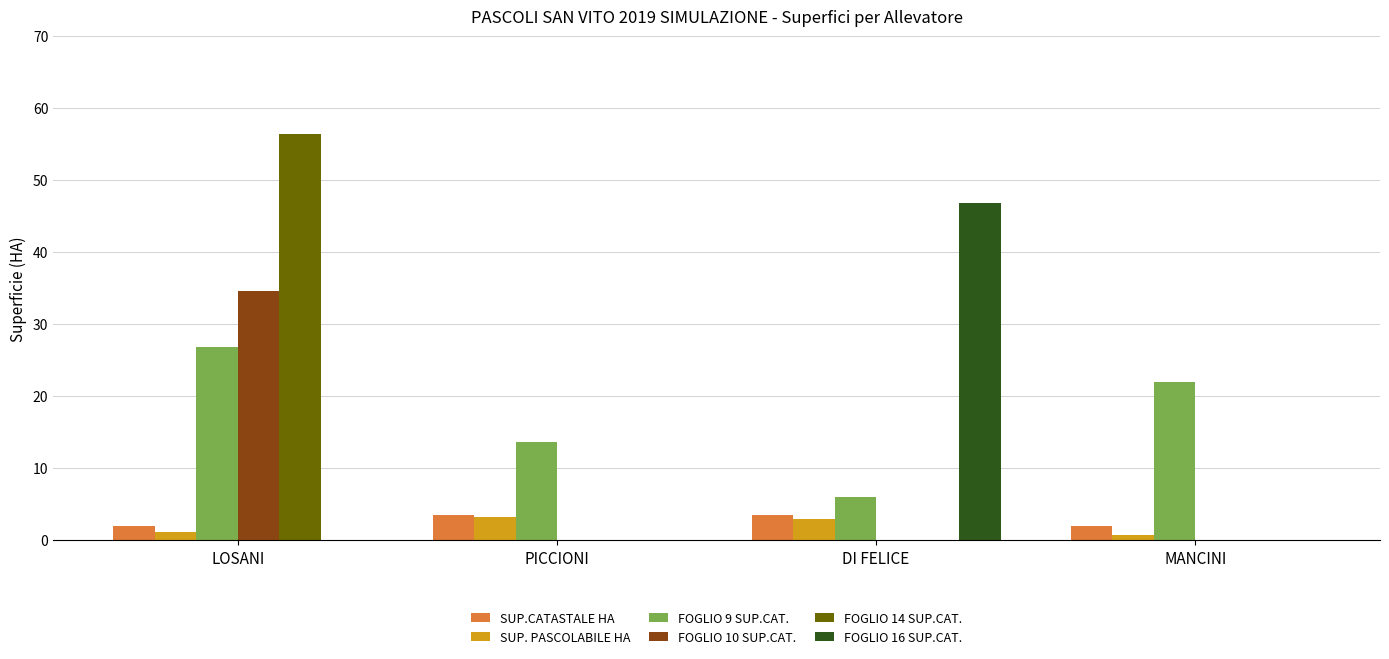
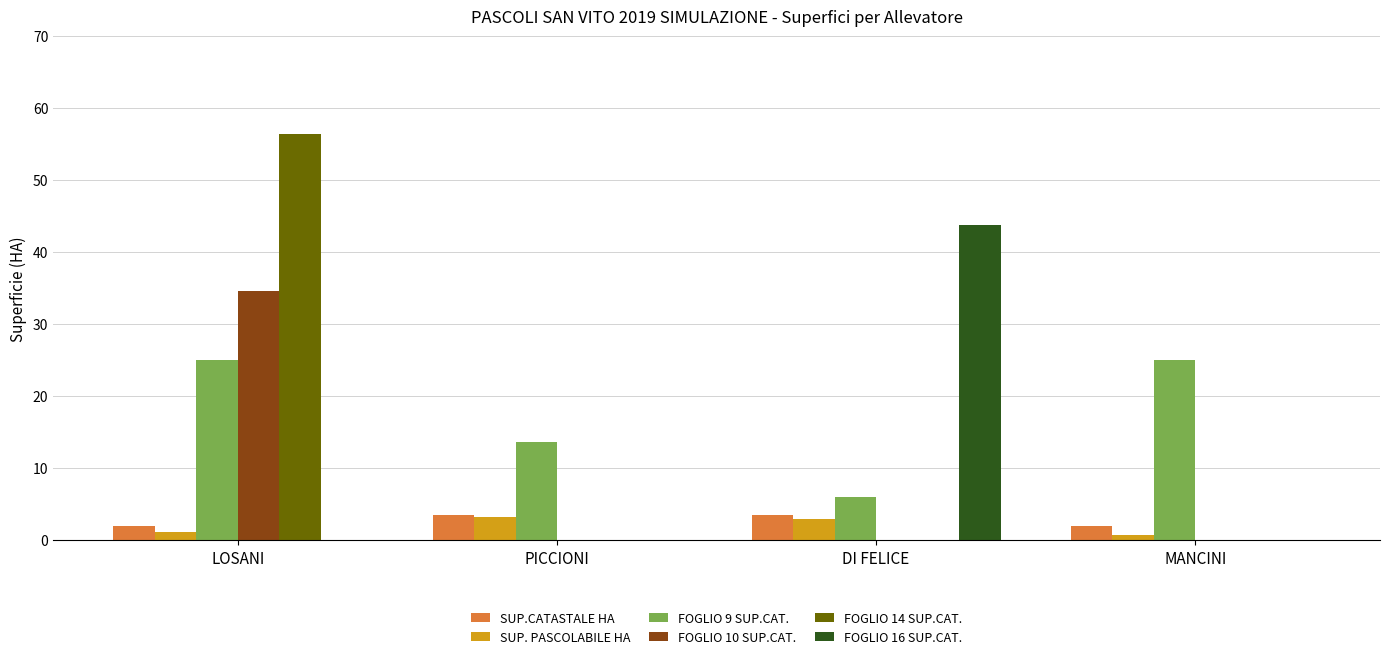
  {
    "FOGLIO 9 SUP.CAT.": {
-     "LOSANI": 27,
+     "LOSANI": 25,
      "PICCIONI": 14,
      "DI FELICE": 6,
-     "MANCINI": 22
+     "MANCINI": 25
    },
    "FOGLIO 16 SUP.CAT.": {
      "LOSANI": 0,
      "PICCIONI": 0,
-     "DI FELICE": 47,
+     "DI FELICE": 44,
      "MANCINI": 0
    }
  }
